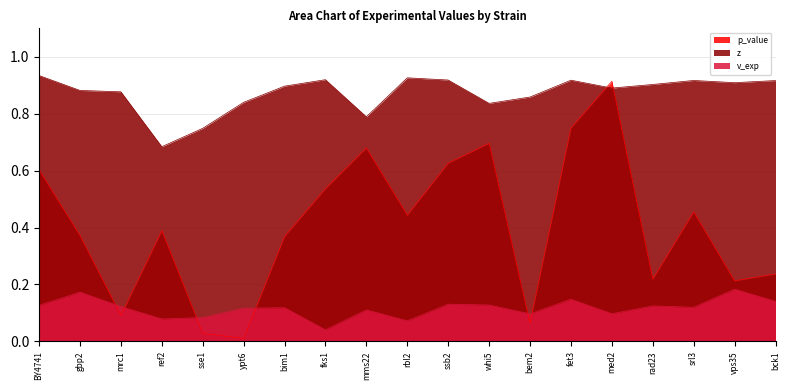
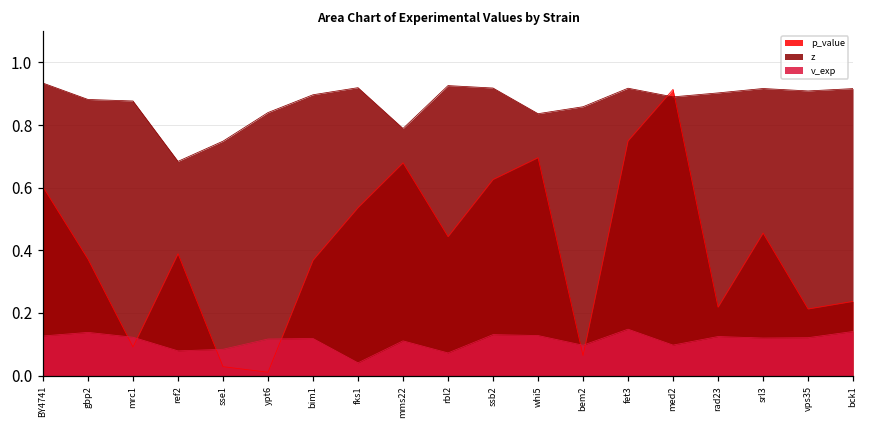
  {
    "p_value": {
      "BY4741": 0.60,
      "gbp2": 0.37,
      "mrc1": 0.09,
      "ref2": 0.39,
      "sse1": 0.03,
      "ypt6": 0.01,
      "bim1": 0.37,
      "fks1": 0.54,
      "mms22": 0.68,
      "rbl2": 0.44,
      "ssb2": 0.63,
      "whi5": 0.70,
      "bem2": 0.06,
      "fet3": 0.75,
      "med2": 0.91,
      "rad23": 0.22,
      "srl3": 0.46,
      "vps35": 0.21,
      "bck1": 0.24
    },
    "z": {
      "BY4741": 0.93,
      "gbp2": 0.88,
      "mrc1": 0.88,
      "ref2": 0.68,
      "sse1": 0.75,
      "ypt6": 0.84,
      "bim1": 0.90,
      "fks1": 0.92,
      "mms22": 0.79,
      "rbl2": 0.93,
      "ssb2": 0.92,
      "whi5": 0.84,
      "bem2": 0.86,
      "fet3": 0.92,
      "med2": 0.89,
      "rad23": 0.90,
      "srl3": 0.92,
      "vps35": 0.91,
      "bck1": 0.92
    },
    "v_exp": {
      "BY4741": 0.13,
-     "gbp2": 0.17,
+     "gbp2": 0.14,
      "mrc1": 0.12,
      "ref2": 0.08,
      "sse1": 0.08,
      "ypt6": 0.12,
      "bim1": 0.12,
      "fks1": 0.04,
      "mms22": 0.11,
      "rbl2": 0.07,
      "ssb2": 0.13,
      "whi5": 0.13,
      "bem2": 0.10,
      "fet3": 0.15,
      "med2": 0.10,
      "rad23": 0.12,
      "srl3": 0.12,
-     "vps35": 0.18,
+     "vps35": 0.12,
      "bck1": 0.14
    }
  }
